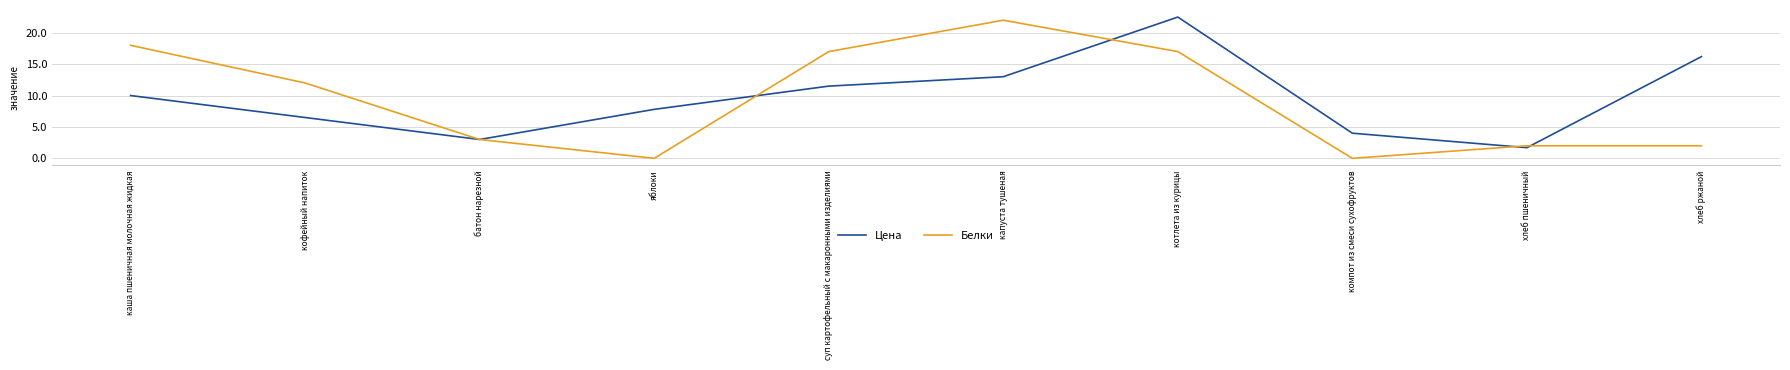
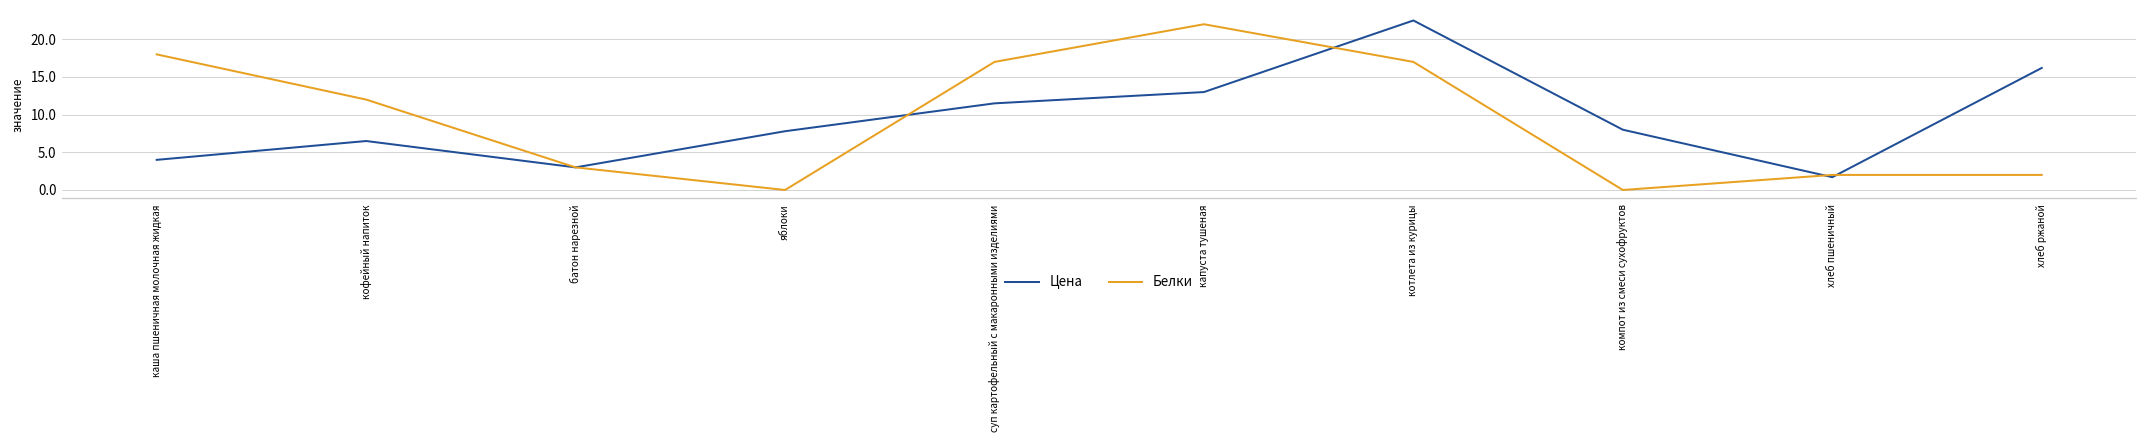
  {
    "Цена": {
-     "каша пшеничная молочная жидкая": 10,
+     "каша пшеничная молочная жидкая": 4,
      "кофейный напиток": 7,
      "яблоки": 8,
      "суп картофельный с макаронными изделиями": 12,
      "капуста тушеная": 13,
      "котлета из курицы": 23,
-     "компот из смеси сухофруктов": 4,
+     "компот из смеси сухофруктов": 8,
      "хлеб ржаной": 16
    },
    "Белки": {
      "каша пшеничная молочная жидкая": 18,
      "кофейный напиток": 12,
      "яблоки": 0,
      "суп картофельный с макаронными изделиями": 17,
      "капуста тушеная": 22,
      "котлета из курицы": 17,
      "компот из смеси сухофруктов": 0,
      "хлеб ржаной": 2
    }
  }
